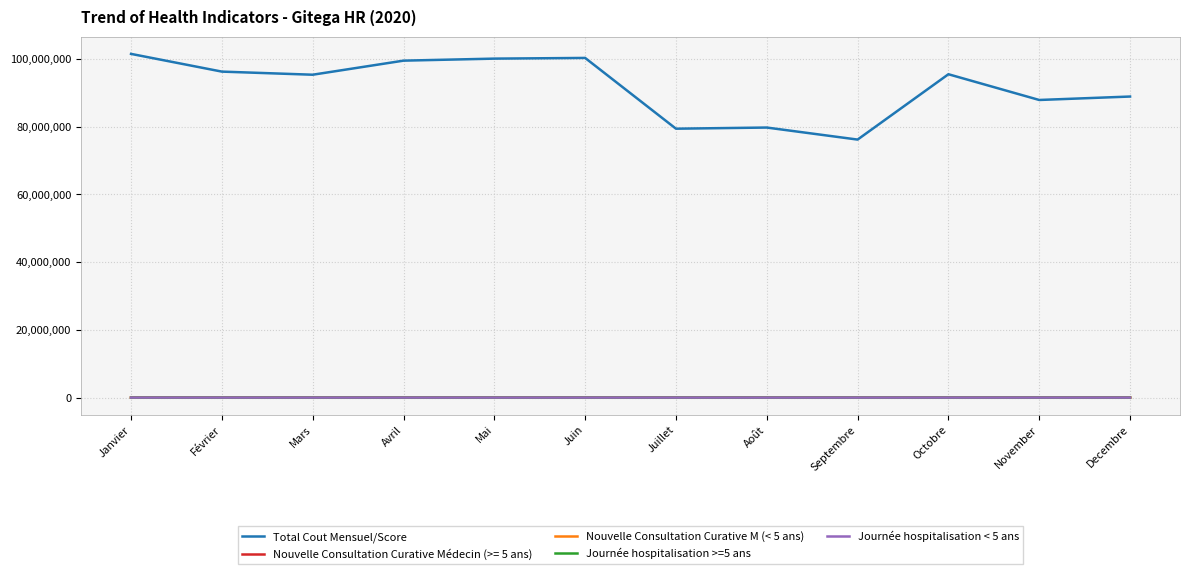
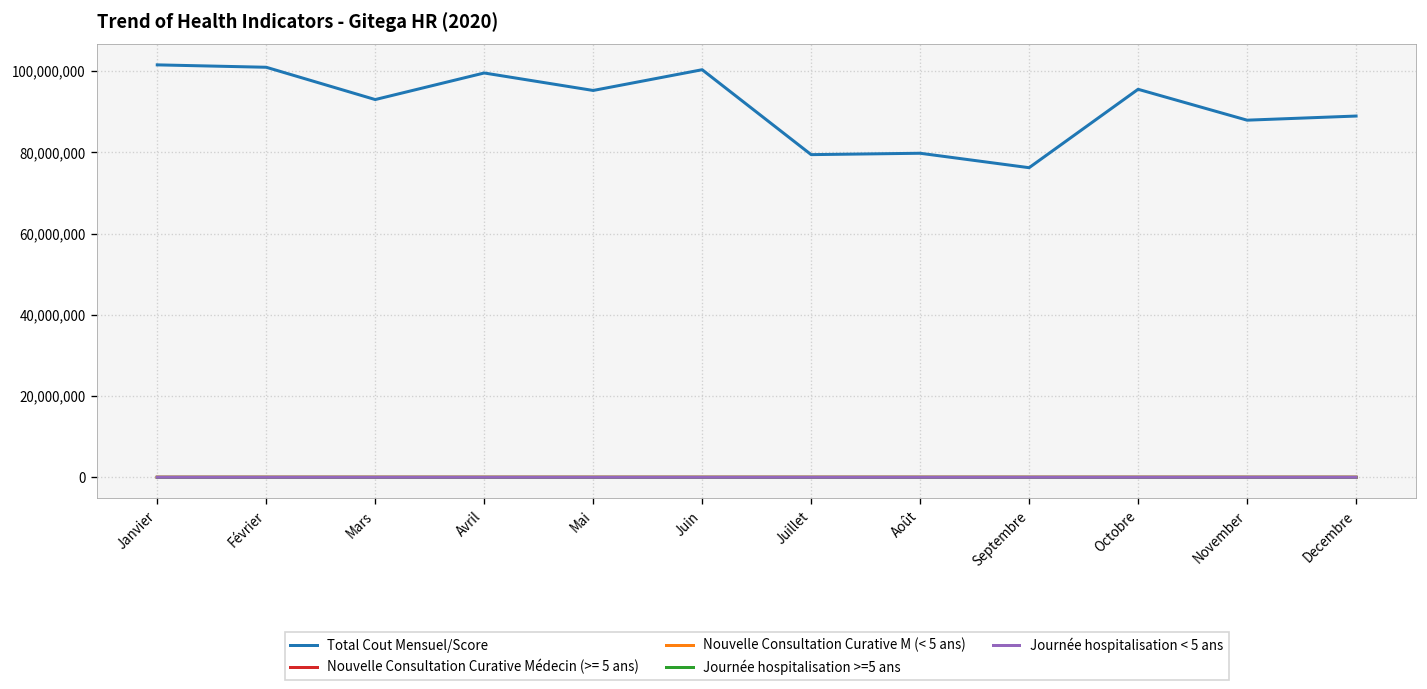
  {
    "Total Cout Mensuel/Score": {
      "Janvier": "102,000,000",
-     "Février": "96,000,000",
-     "Mars": "95,000,000",
+     "Février": "101,000,000",
+     "Mars": "93,000,000",
      "Avril": "100,000,000",
-     "Mai": "100,000,000",
+     "Mai": "95,000,000",
      "Juin": "100,000,000",
      "Juillet": "79,000,000",
      "Août": "80,000,000",
      "Septembre": "76,000,000",
      "Octobre": "96,000,000",
      "November": "88,000,000",
      "Decembre": "89,000,000"
    },
    "Journée hospitalisation < 5 ans": {
      "Janvier": "0",
      "Février": "0",
      "Mars": "0",
      "Avril": "0",
      "Mai": "0",
      "Juin": "0",
      "Juillet": "0",
      "Août": "0",
      "Septembre": "0",
      "Octobre": "0",
      "November": "0",
      "Decembre": "0"
    }
  }
